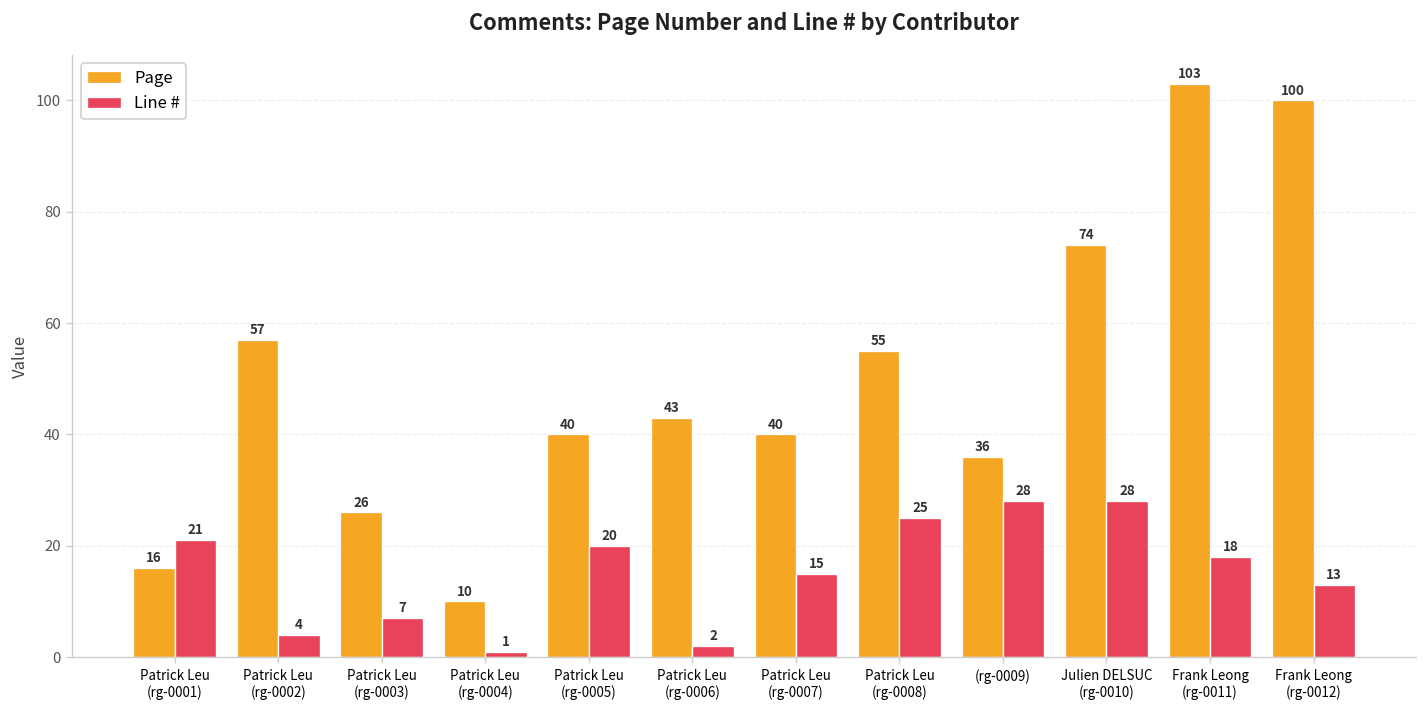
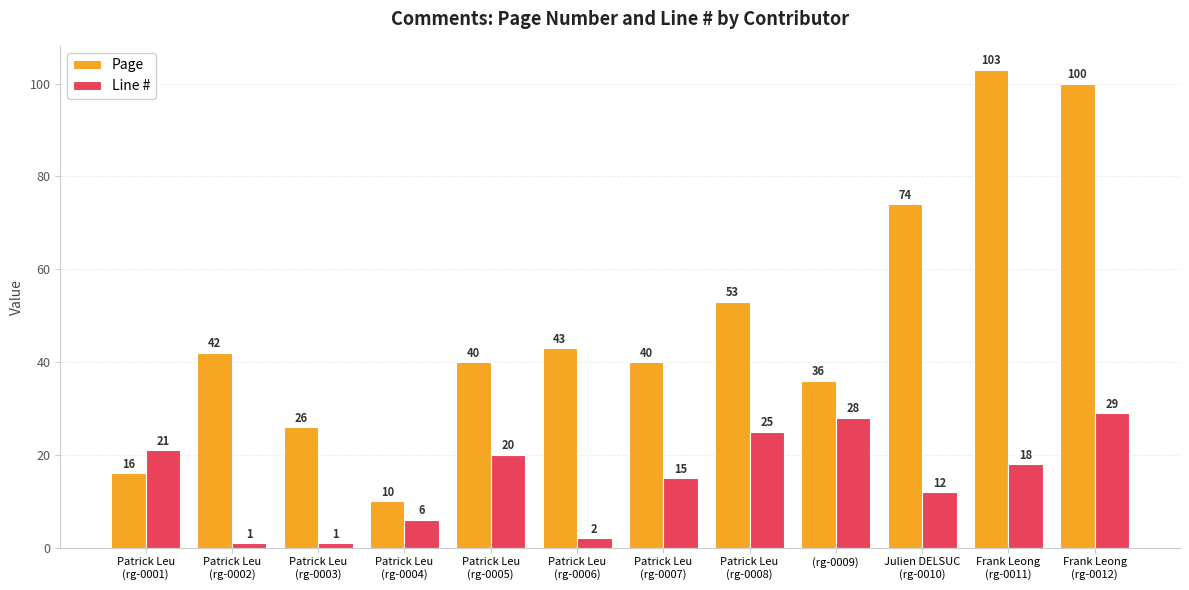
  {
    "Page": {
      "Patrick Leu (rg-0001)": 16,
-     "Patrick Leu (rg-0002)": 57,
+     "Patrick Leu (rg-0002)": 42,
      "Patrick Leu (rg-0003)": 26,
      "Patrick Leu (rg-0004)": 10,
      "Patrick Leu (rg-0005)": 40,
      "Patrick Leu (rg-0006)": 43,
      "Patrick Leu (rg-0007)": 40,
-     "Patrick Leu (rg-0008)": 55,
+     "Patrick Leu (rg-0008)": 53,
      "(rg-0009)": 36,
      "Julien DELSUC (rg-0010)": 74,
      "Frank Leong (rg-0011)": 103,
      "Frank Leong (rg-0012)": 100
    },
    "Line #": {
      "Patrick Leu (rg-0001)": 21,
-     "Patrick Leu (rg-0002)": 4,
-     "Patrick Leu (rg-0003)": 7,
-     "Patrick Leu (rg-0004)": 1,
+     "Patrick Leu (rg-0002)": 1,
+     "Patrick Leu (rg-0003)": 1,
+     "Patrick Leu (rg-0004)": 6,
      "Patrick Leu (rg-0005)": 20,
      "Patrick Leu (rg-0006)": 2,
      "Patrick Leu (rg-0007)": 15,
      "Patrick Leu (rg-0008)": 25,
      "(rg-0009)": 28,
-     "Julien DELSUC (rg-0010)": 28,
+     "Julien DELSUC (rg-0010)": 12,
      "Frank Leong (rg-0011)": 18,
-     "Frank Leong (rg-0012)": 13
+     "Frank Leong (rg-0012)": 29
    }
  }
